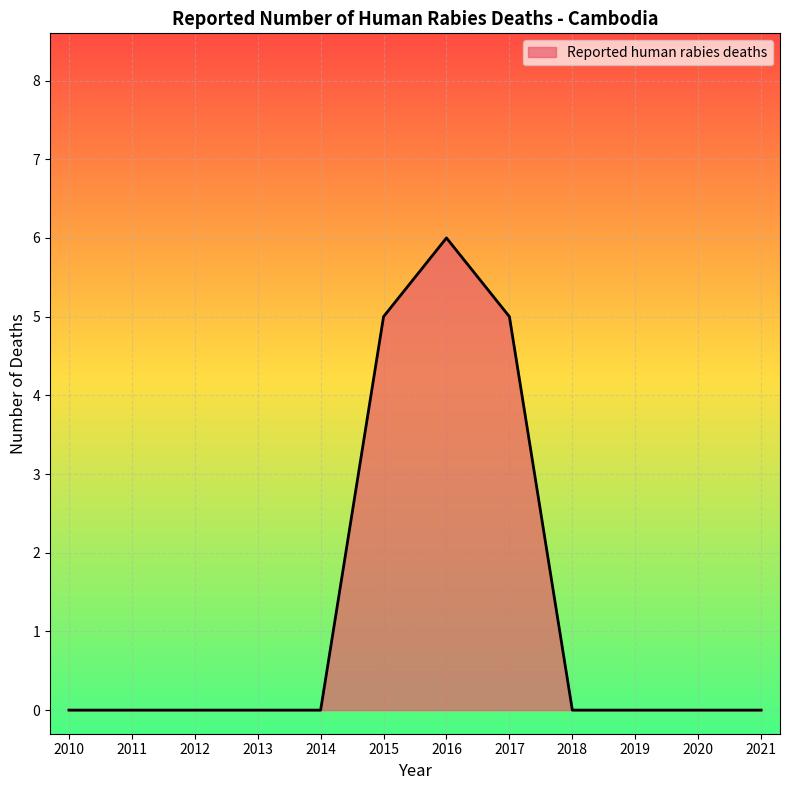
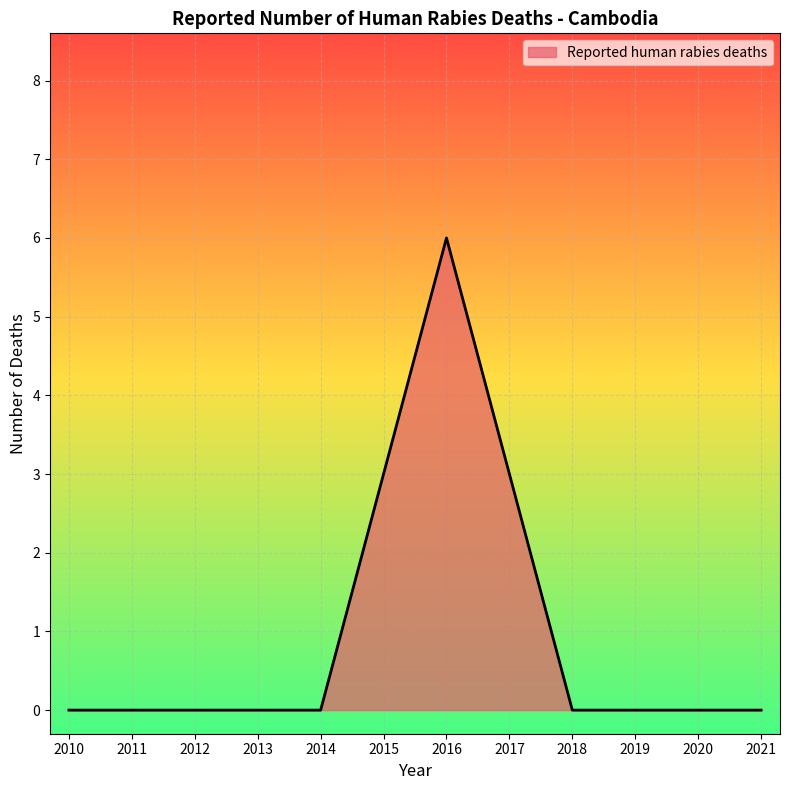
  {
    "2010": 0,
    "2011": 0,
    "2012": 0,
    "2013": 0,
    "2014": 0,
-   "2015": 5,
+   "2015": 3,
    "2016": 6,
-   "2017": 5,
+   "2017": 3,
    "2018": 0,
    "2019": 0,
    "2020": 0,
    "2021": 0
  }
